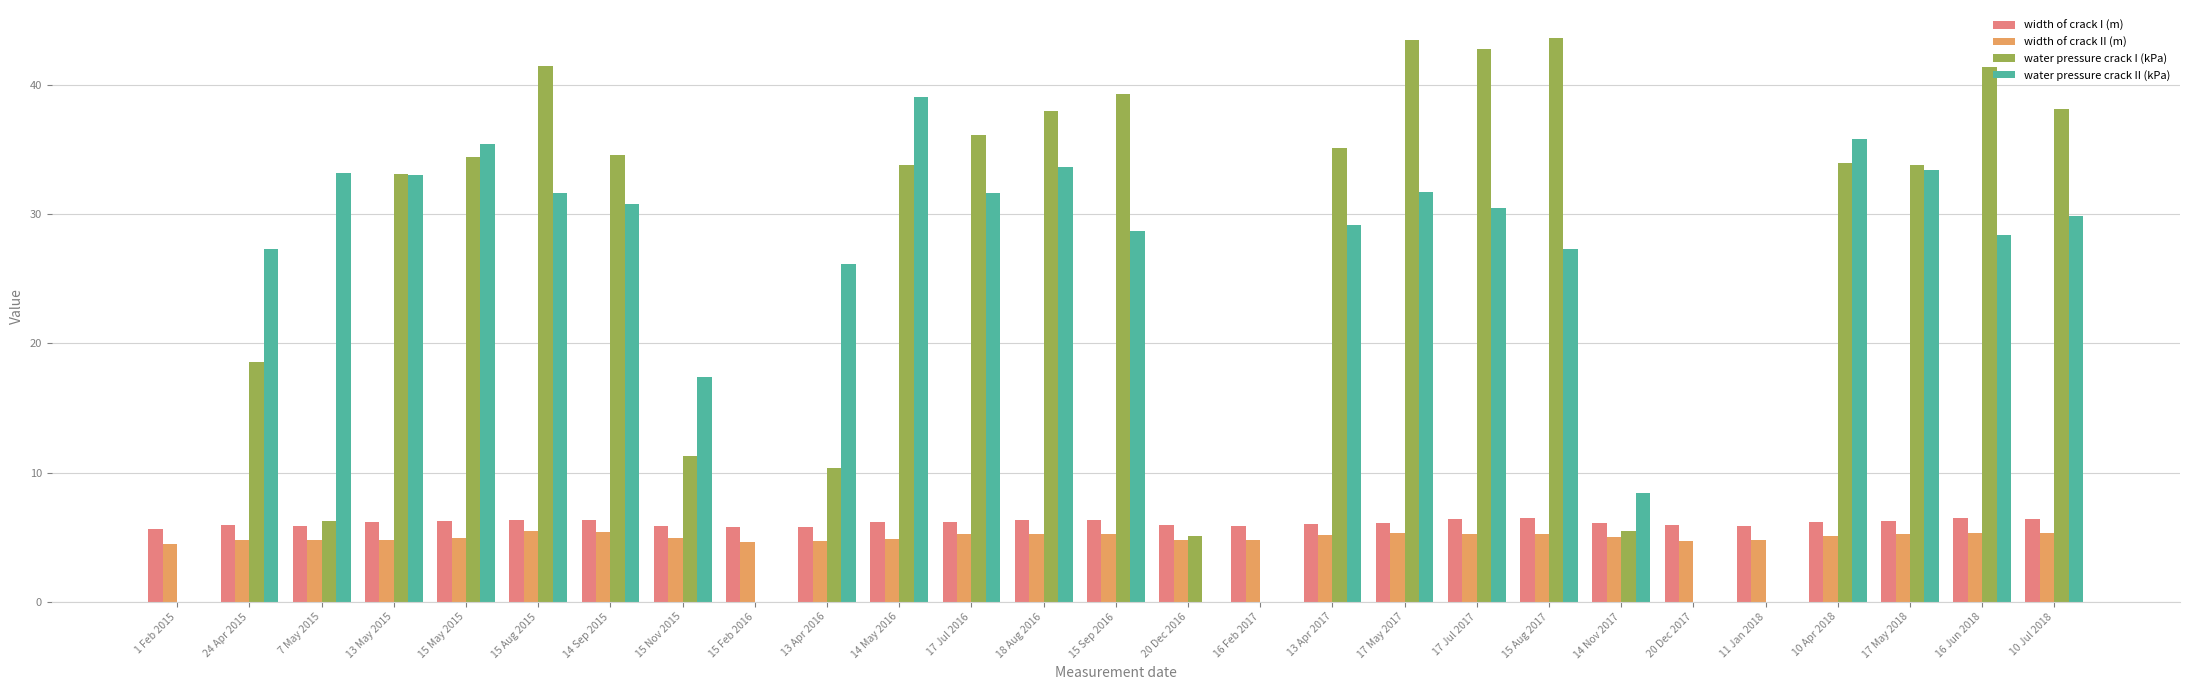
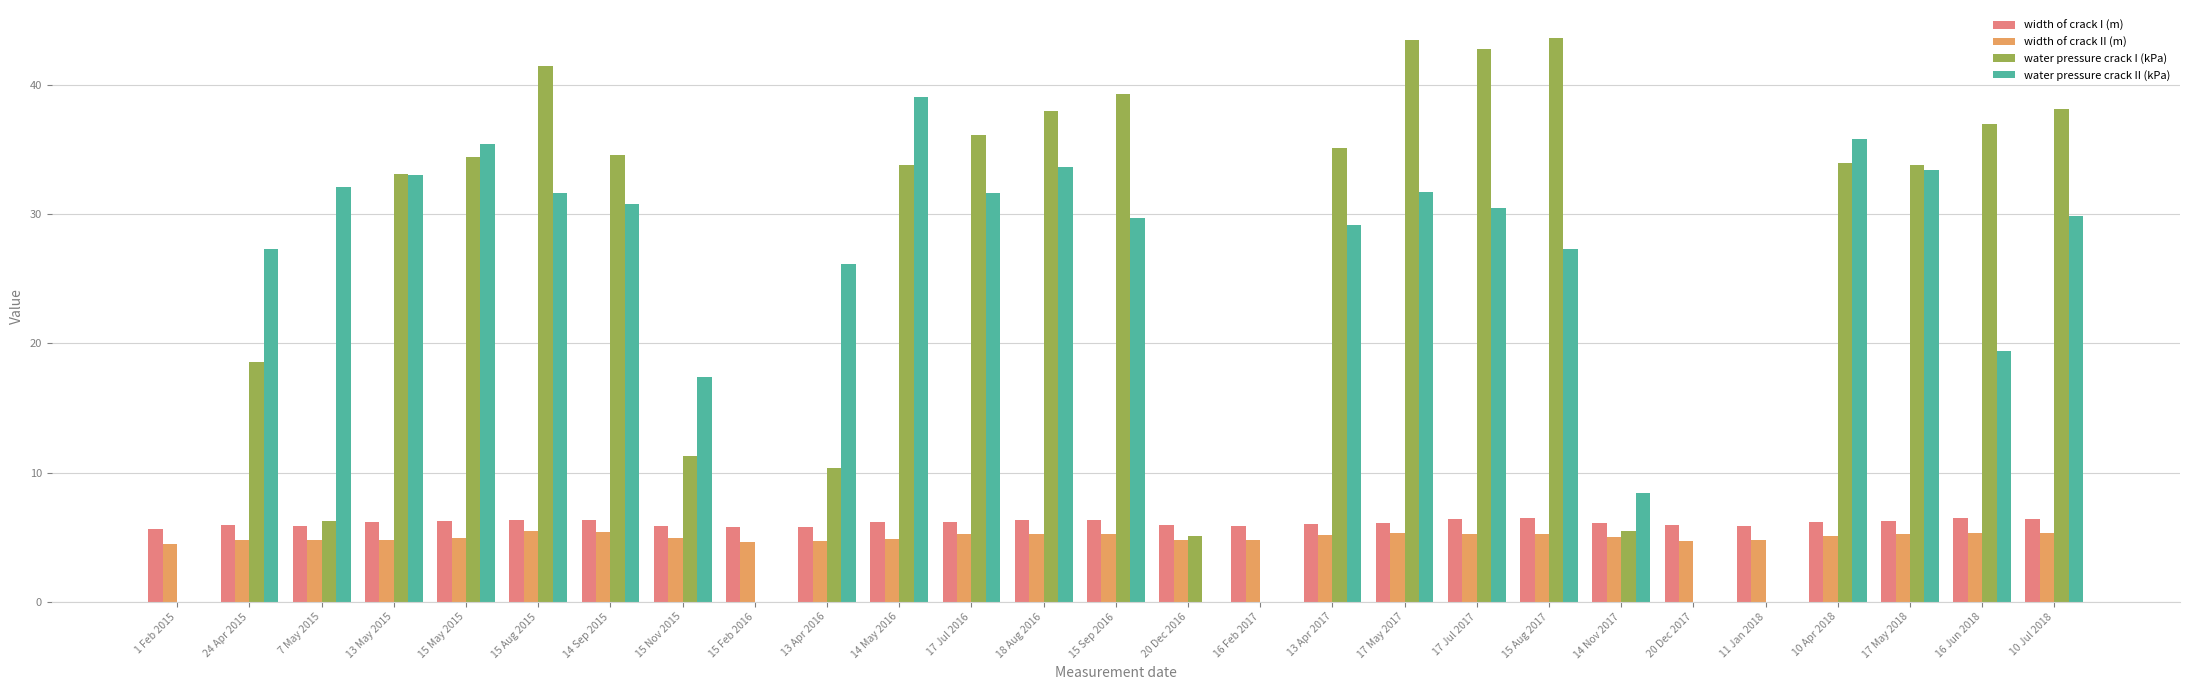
  {
    "water pressure crack I (kPa)": {
      "1 Feb 2015": 0.0,
      "24 Apr 2015": 18.6,
      "7 May 2015": 6.2,
      "13 May 2015": 33.1,
      "15 May 2015": 34.5,
      "15 Aug 2015": 41.5,
      "14 Sep 2015": 34.6,
      "15 Nov 2015": 11.3,
      "15 Feb 2016": 0.0,
      "13 Apr 2016": 10.4,
      "14 May 2016": 33.8,
      "17 Jul 2016": 36.2,
      "18 Aug 2016": 38.0,
      "15 Sep 2016": 39.3,
      "20 Dec 2016": 5.1,
      "16 Feb 2017": 0.0,
      "13 Apr 2017": 35.2,
      "17 May 2017": 43.5,
      "17 Jul 2017": 42.8,
      "15 Aug 2017": 43.6,
      "14 Nov 2017": 5.5,
      "20 Dec 2017": 0.0,
      "11 Jan 2018": 0.0,
      "10 Apr 2018": 34.0,
      "17 May 2018": 33.8,
-     "16 Jun 2018": 41.4,
+     "16 Jun 2018": 37.0,
      "10 Jul 2018": 38.2
    },
    "water pressure crack II (kPa)": {
      "1 Feb 2015": 0.0,
      "24 Apr 2015": 27.3,
-     "7 May 2015": 33.2,
+     "7 May 2015": 32.1,
      "13 May 2015": 33.0,
      "15 May 2015": 35.5,
      "15 Aug 2015": 31.6,
      "14 Sep 2015": 30.8,
      "15 Nov 2015": 17.4,
      "15 Feb 2016": 0.0,
      "13 Apr 2016": 26.2,
      "14 May 2016": 39.1,
      "17 Jul 2016": 31.7,
      "18 Aug 2016": 33.7,
-     "15 Sep 2016": 28.7,
+     "15 Sep 2016": 29.7,
      "20 Dec 2016": 0.0,
      "16 Feb 2017": 0.0,
      "13 Apr 2017": 29.2,
      "17 May 2017": 31.7,
      "17 Jul 2017": 30.5,
      "15 Aug 2017": 27.3,
      "14 Nov 2017": 8.4,
      "20 Dec 2017": 0.0,
      "11 Jan 2018": 0.0,
      "10 Apr 2018": 35.8,
      "17 May 2018": 33.4,
-     "16 Jun 2018": 28.4,
+     "16 Jun 2018": 19.4,
      "10 Jul 2018": 29.8
    }
  }
